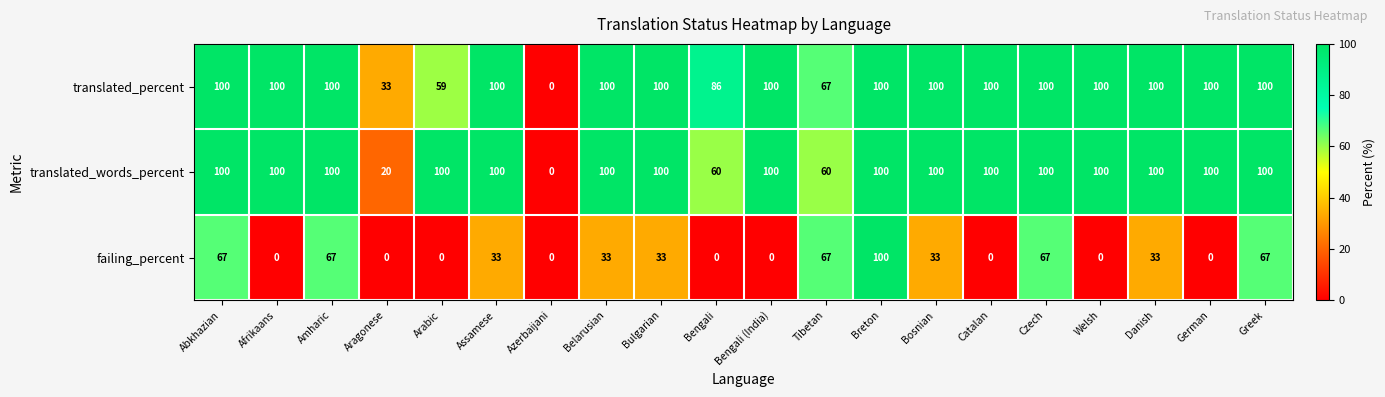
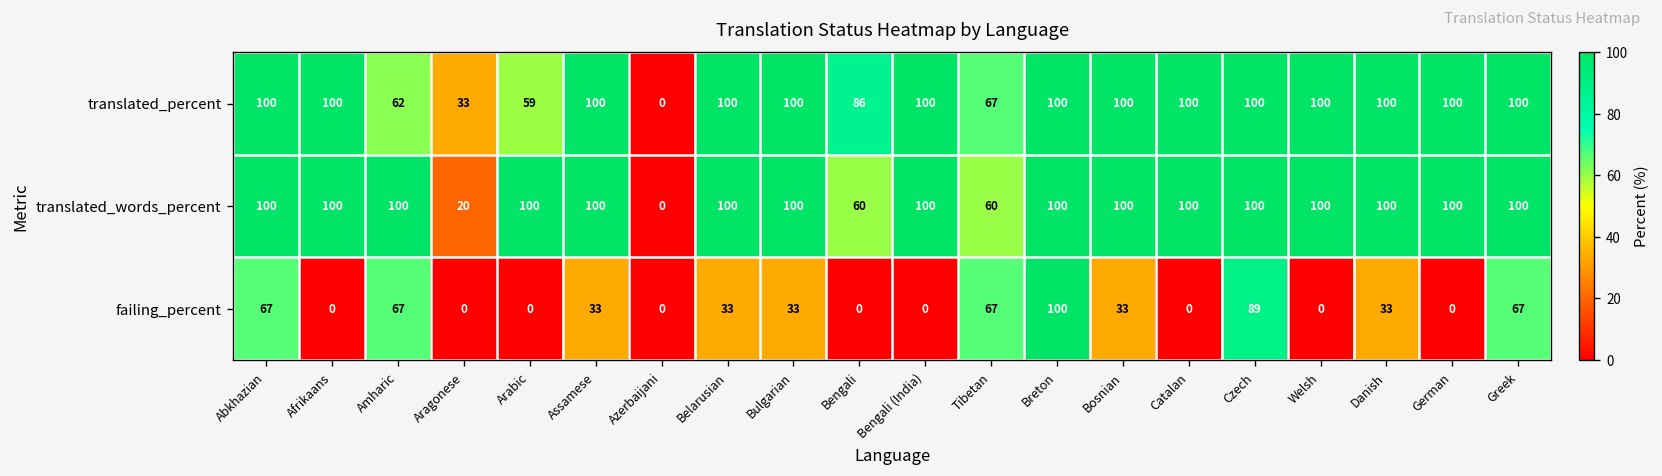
  {
    "translated_percent": {
      "Abkhazian": 100,
      "Afrikaans": 100,
-     "Amharic": 100,
+     "Amharic": 62,
      "Aragonese": 33,
      "Arabic": 59,
      "Assamese": 100,
      "Azerbaijani": 0,
      "Belarusian": 100,
      "Bulgarian": 100,
      "Bengali": 86,
      "Bengali (India)": 100,
      "Tibetan": 67,
      "Breton": 100,
      "Bosnian": 100,
      "Catalan": 100,
      "Czech": 100,
      "Welsh": 100,
      "Danish": 100,
      "German": 100,
      "Greek": 100
    },
    "translated_words_percent": {
      "Abkhazian": 100,
      "Afrikaans": 100,
      "Amharic": 100,
      "Aragonese": 20,
      "Arabic": 100,
      "Assamese": 100,
      "Azerbaijani": 0,
      "Belarusian": 100,
      "Bulgarian": 100,
      "Bengali": 60,
      "Bengali (India)": 100,
      "Tibetan": 60,
      "Breton": 100,
      "Bosnian": 100,
      "Catalan": 100,
      "Czech": 100,
      "Welsh": 100,
      "Danish": 100,
      "German": 100,
      "Greek": 100
    },
    "failing_percent": {
      "Abkhazian": 67,
      "Afrikaans": 0,
      "Amharic": 67,
      "Aragonese": 0,
      "Arabic": 0,
      "Assamese": 33,
      "Azerbaijani": 0,
      "Belarusian": 33,
      "Bulgarian": 33,
      "Bengali": 0,
      "Bengali (India)": 0,
      "Tibetan": 67,
      "Breton": 100,
      "Bosnian": 33,
      "Catalan": 0,
-     "Czech": 67,
+     "Czech": 89,
      "Welsh": 0,
      "Danish": 33,
      "German": 0,
      "Greek": 67
    }
  }
